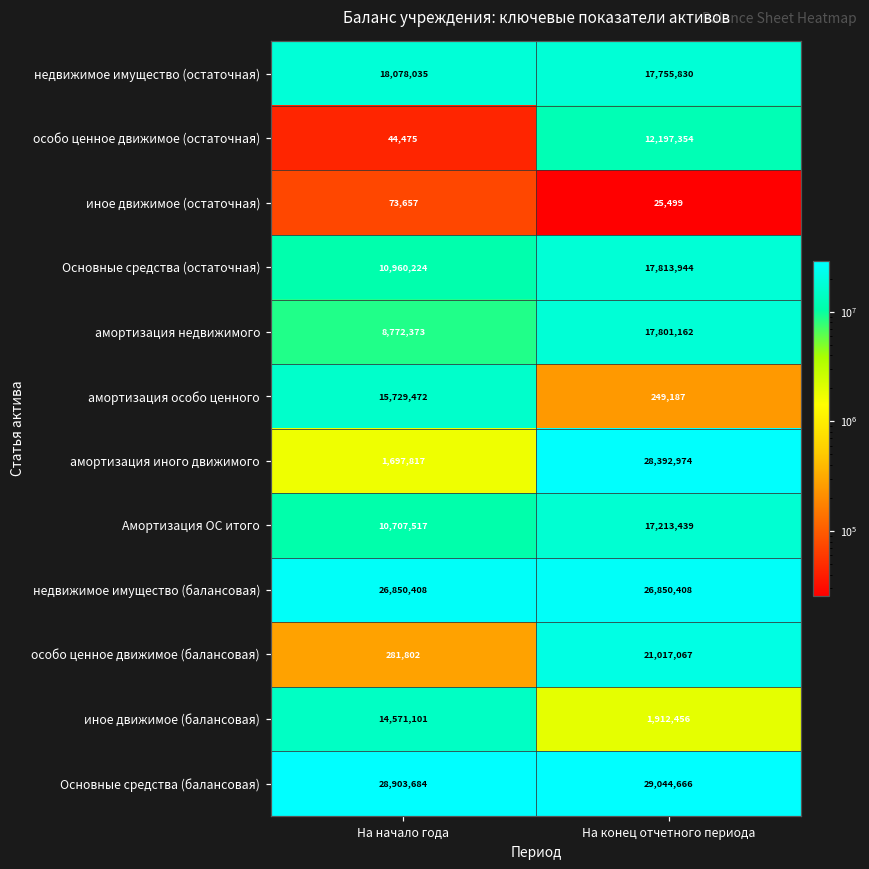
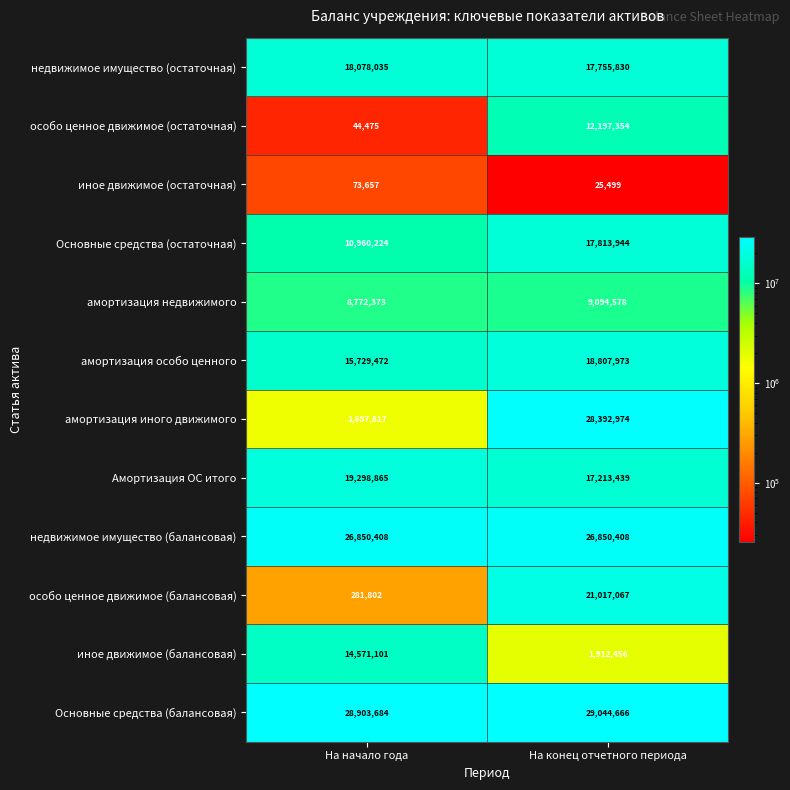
  {
    "недвижимое имущество (остаточная)": {
      "На начало года": "18,078,035",
      "На конец отчетного периода": "17,755,830"
    },
    "особо ценное движимое (остаточная)": {
      "На начало года": "44,475",
      "На конец отчетного периода": "12,197,354"
    },
    "иное движимое (остаточная)": {
      "На начало года": "73,657",
      "На конец отчетного периода": "25,499"
    },
    "Основные средства (остаточная)": {
      "На начало года": "10,960,224",
      "На конец отчетного периода": "17,813,944"
    },
    "амортизация недвижимого": {
      "На начало года": "8,772,373",
-     "На конец отчетного периода": "17,801,162"
+     "На конец отчетного периода": "9,094,578"
    },
    "амортизация особо ценного": {
      "На начало года": "15,729,472",
-     "На конец отчетного периода": "249,187"
+     "На конец отчетного периода": "18,807,973"
    },
    "амортизация иного движимого": {
      "На начало года": "1,697,817",
      "На конец отчетного периода": "28,392,974"
    },
    "Амортизация ОС итого": {
-     "На начало года": "10,707,517",
+     "На начало года": "19,298,865",
      "На конец отчетного периода": "17,213,439"
    },
    "недвижимое имущество (балансовая)": {
      "На начало года": "26,850,408",
      "На конец отчетного периода": "26,850,408"
    },
    "особо ценное движимое (балансовая)": {
      "На начало года": "281,802",
      "На конец отчетного периода": "21,017,067"
    },
    "иное движимое (балансовая)": {
      "На начало года": "14,571,101",
      "На конец отчетного периода": "1,912,456"
    },
    "Основные средства (балансовая)": {
      "На начало года": "28,903,684",
      "На конец отчетного периода": "29,044,666"
    }
  }
